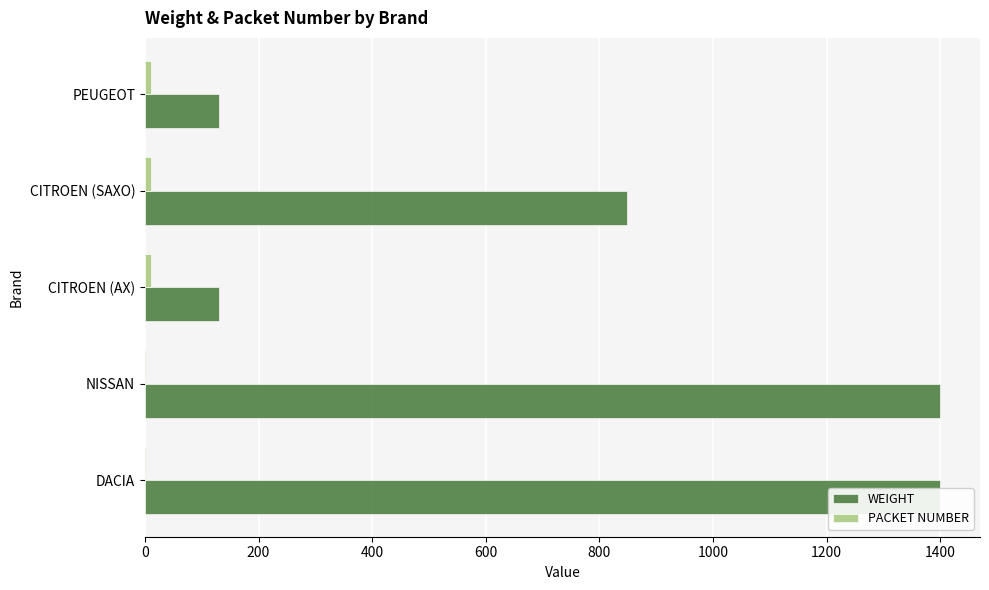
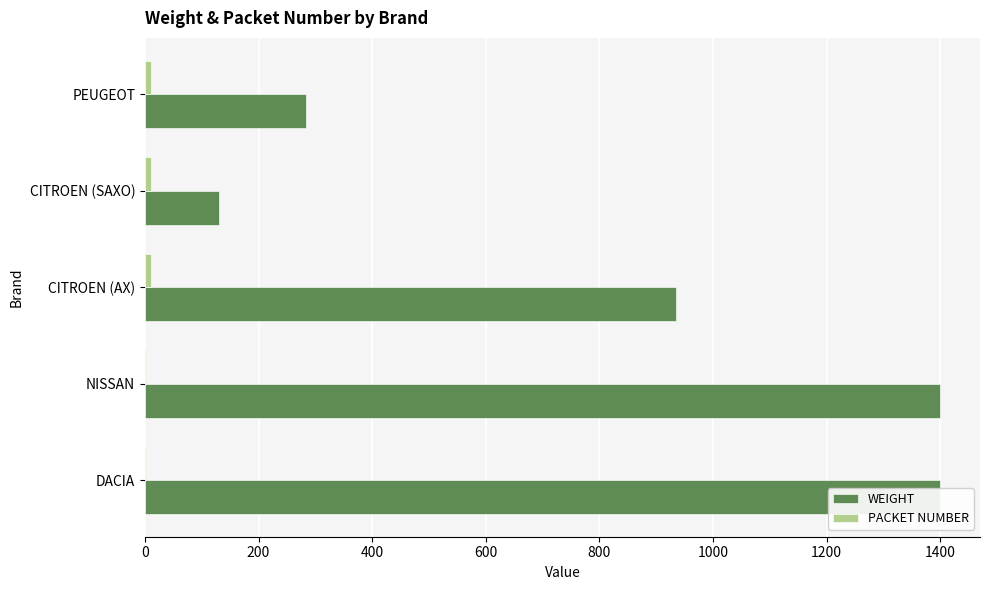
  {
    "WEIGHT": {
-     "PEUGEOT": 130,
-     "CITROEN (SAXO)": 850,
-     "CITROEN (AX)": 130,
+     "PEUGEOT": 280,
+     "CITROEN (SAXO)": 130,
+     "CITROEN (AX)": 930,
      "NISSAN": 1400
    },
    "PACKET NUMBER": {
      "PEUGEOT": 10,
      "CITROEN (SAXO)": 10,
      "CITROEN (AX)": 10
    }
  }
